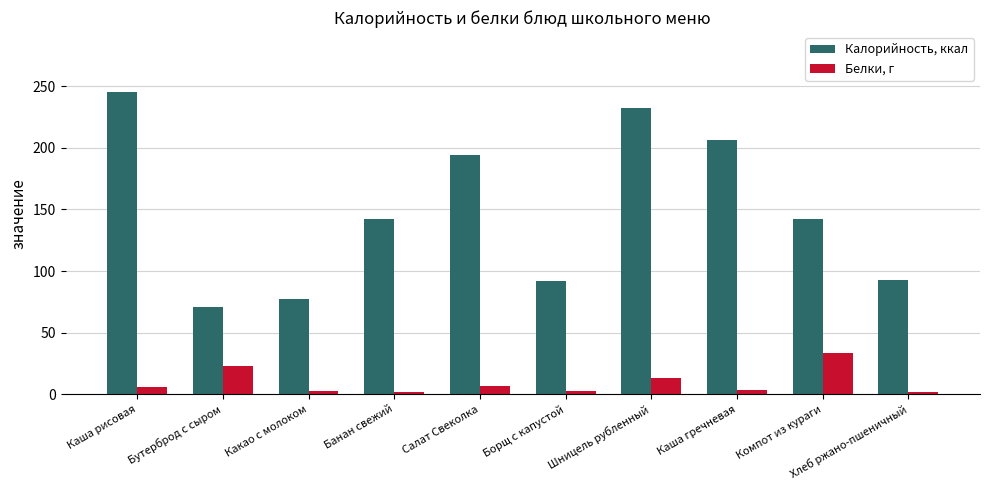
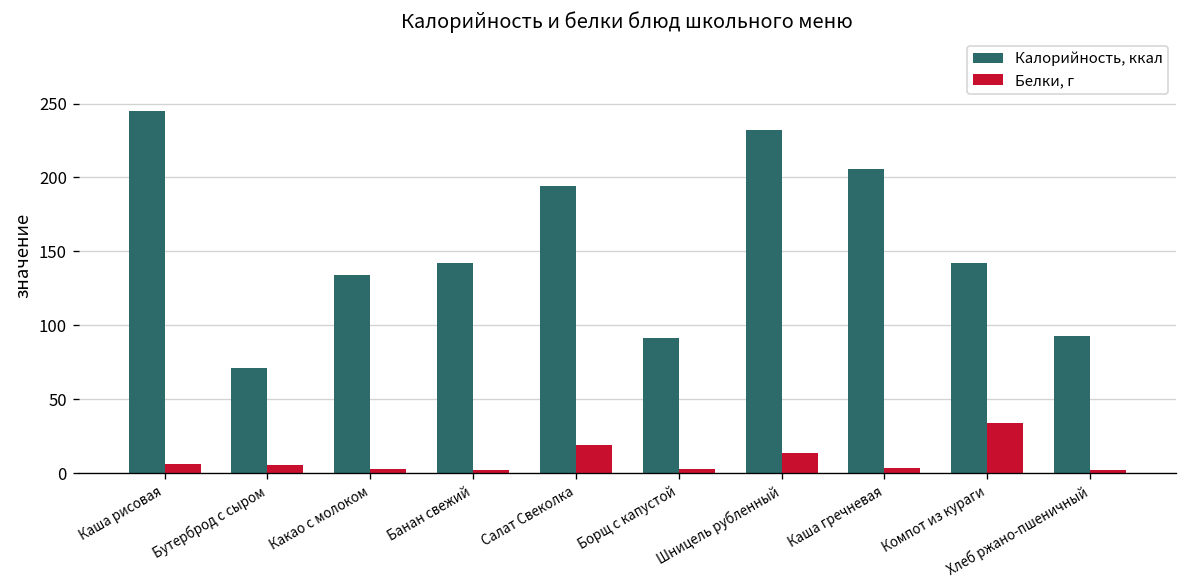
  {
    "Калорийность, ккал": {
      "Каша рисовая": 245,
      "Бутерброд с сыром": 71,
-     "Какао с молоком": 77,
+     "Какао с молоком": 134,
      "Банан свежий": 142,
      "Салат Свеколка": 194,
      "Борщ с капустой": 92,
      "Шницель рубленный": 232,
      "Каша гречневая": 206,
      "Компот из кураги": 142,
      "Хлеб ржано-пшеничный": 93
    },
    "Белки, г": {
      "Каша рисовая": 6,
-     "Бутерброд с сыром": 23,
+     "Бутерброд с сыром": 6,
      "Какао с молоком": 3,
      "Банан свежий": 2,
-     "Салат Свеколка": 6,
+     "Салат Свеколка": 19,
      "Борщ с капустой": 3,
      "Шницель рубленный": 14,
      "Каша гречневая": 4,
      "Компот из кураги": 34,
      "Хлеб ржано-пшеничный": 2
    }
  }
